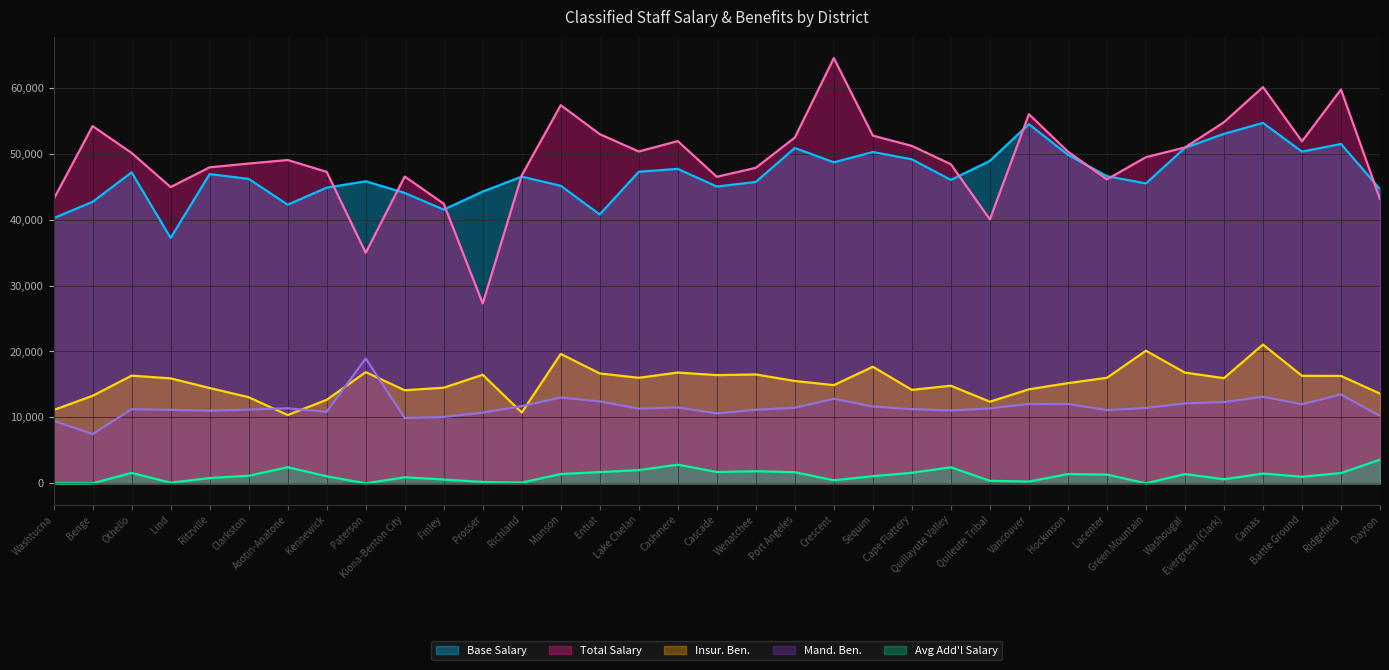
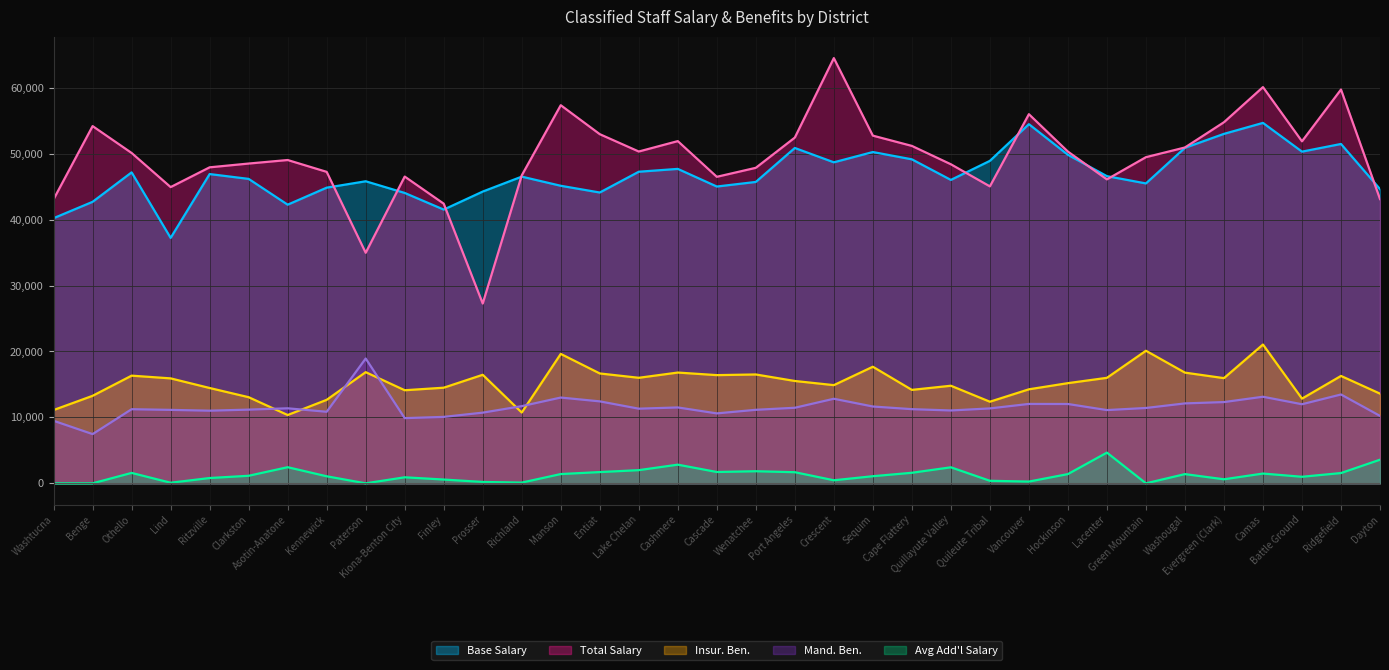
  {
    "Base Salary": {
      "Washtucna": "40,000",
      "Benge": "43,000",
      "Othello": "47,000",
      "Lind": "37,000",
      "Ritzville": "47,000",
      "Clarkston": "46,000",
      "Asotin-Anatone": "42,000",
      "Kennewick": "45,000",
      "Paterson": "46,000",
      "Kiona-Benton City": "44,000",
      "Finley": "42,000",
      "Prosser": "44,000",
      "Manson": "45,000",
-     "Entiat": "41,000",
+     "Entiat": "44,000",
      "Lake Chelan": "47,000",
      "Cashmere": "48,000",
      "Cascade": "45,000",
      "Wenatchee": "46,000",
      "Port Angeles": "51,000",
      "Crescent": "49,000",
      "Sequim": "50,000",
      "Cape Flattery": "49,000",
      "Quillayute Valley": "46,000",
      "Quileute Tribal": "49,000",
      "Vancouver": "54,000",
      "Hockinson": "50,000",
      "Lacenter": "47,000",
      "Green Mountain": "45,000",
      "Evergreen (Clark)": "53,000",
      "Camas": "55,000",
      "Battle Ground": "50,000",
      "Ridgefield": "51,000",
      "Dayton": "45,000"
    },
    "Total Salary": {
      "Washtucna": "43,000",
      "Benge": "54,000",
      "Othello": "50,000",
      "Lind": "45,000",
      "Ritzville": "48,000",
      "Clarkston": "48,000",
      "Asotin-Anatone": "49,000",
      "Kennewick": "47,000",
      "Paterson": "35,000",
      "Kiona-Benton City": "47,000",
      "Finley": "42,000",
      "Prosser": "27,000",
      "Manson": "57,000",
      "Entiat": "53,000",
      "Lake Chelan": "50,000",
      "Cashmere": "52,000",
      "Cascade": "46,000",
      "Wenatchee": "48,000",
      "Port Angeles": "52,000",
      "Crescent": "64,000",
      "Sequim": "53,000",
      "Cape Flattery": "51,000",
      "Quillayute Valley": "48,000",
-     "Quileute Tribal": "40,000",
+     "Quileute Tribal": "45,000",
      "Vancouver": "56,000",
      "Hockinson": "50,000",
      "Lacenter": "46,000",
      "Green Mountain": "49,000",
      "Evergreen (Clark)": "55,000",
      "Camas": "60,000",
      "Battle Ground": "52,000",
      "Ridgefield": "60,000",
      "Dayton": "43,000"
    },
    "Insur. Ben.": {
      "Washtucna": "11,000",
      "Benge": "13,000",
      "Othello": "16,000",
      "Lind": "16,000",
      "Ritzville": "14,000",
      "Clarkston": "13,000",
      "Asotin-Anatone": "10,000",
      "Kennewick": "13,000",
      "Paterson": "17,000",
      "Kiona-Benton City": "14,000",
      "Finley": "15,000",
      "Prosser": "16,000",
      "Richland": "11,000",
      "Manson": "20,000",
      "Entiat": "17,000",
      "Lake Chelan": "16,000",
      "Cashmere": "17,000",
      "Cascade": "16,000",
      "Wenatchee": "17,000",
      "Port Angeles": "16,000",
      "Crescent": "15,000",
      "Sequim": "18,000",
      "Cape Flattery": "14,000",
      "Quillayute Valley": "15,000",
      "Quileute Tribal": "12,000",
      "Vancouver": "14,000",
      "Hockinson": "15,000",
      "Lacenter": "16,000",
      "Green Mountain": "20,000",
      "Washougal": "17,000",
      "Evergreen (Clark)": "16,000",
      "Camas": "21,000",
-     "Battle Ground": "16,000",
+     "Battle Ground": "13,000",
      "Ridgefield": "16,000",
      "Dayton": "14,000"
    },
    "Mand. Ben.": {
      "Washtucna": "9,000",
      "Benge": "7,000",
      "Othello": "11,000",
      "Lind": "11,000",
      "Ritzville": "11,000",
      "Clarkston": "11,000",
      "Asotin-Anatone": "11,000",
      "Kennewick": "11,000",
      "Paterson": "19,000",
      "Kiona-Benton City": "10,000",
      "Finley": "10,000",
      "Prosser": "11,000",
      "Richland": "12,000",
      "Manson": "13,000",
      "Entiat": "12,000",
      "Lake Chelan": "11,000",
      "Cashmere": "12,000",
      "Cascade": "11,000",
      "Wenatchee": "11,000",
      "Port Angeles": "11,000",
      "Crescent": "13,000",
      "Sequim": "12,000",
      "Cape Flattery": "11,000",
      "Quillayute Valley": "11,000",
      "Quileute Tribal": "11,000",
      "Vancouver": "12,000",
      "Hockinson": "12,000",
      "Lacenter": "11,000",
      "Green Mountain": "11,000",
      "Washougal": "12,000",
      "Evergreen (Clark)": "12,000",
      "Camas": "13,000",
      "Battle Ground": "12,000",
      "Ridgefield": "13,000",
      "Dayton": "10,000"
    },
    "Avg Add'l Salary": {
      "Washtucna": "0",
      "Benge": "0",
      "Othello": "2,000",
      "Lind": "0",
      "Ritzville": "1,000",
      "Clarkston": "1,000",
      "Asotin-Anatone": "2,000",
      "Kennewick": "1,000",
      "Paterson": "0",
      "Kiona-Benton City": "1,000",
      "Finley": "1,000",
      "Prosser": "0",
      "Richland": "0",
      "Manson": "1,000",
      "Entiat": "2,000",
      "Lake Chelan": "2,000",
      "Cashmere": "3,000",
      "Cascade": "2,000",
      "Wenatchee": "2,000",
      "Port Angeles": "2,000",
      "Crescent": "0",
      "Sequim": "1,000",
      "Cape Flattery": "2,000",
      "Quillayute Valley": "2,000",
      "Quileute Tribal": "0",
      "Vancouver": "0",
      "Hockinson": "1,000",
-     "Lacenter": "1,000",
+     "Lacenter": "5,000",
      "Green Mountain": "0",
      "Washougal": "1,000",
      "Evergreen (Clark)": "1,000",
      "Camas": "1,000",
      "Battle Ground": "1,000",
      "Ridgefield": "2,000",
      "Dayton": "4,000"
    }
  }
